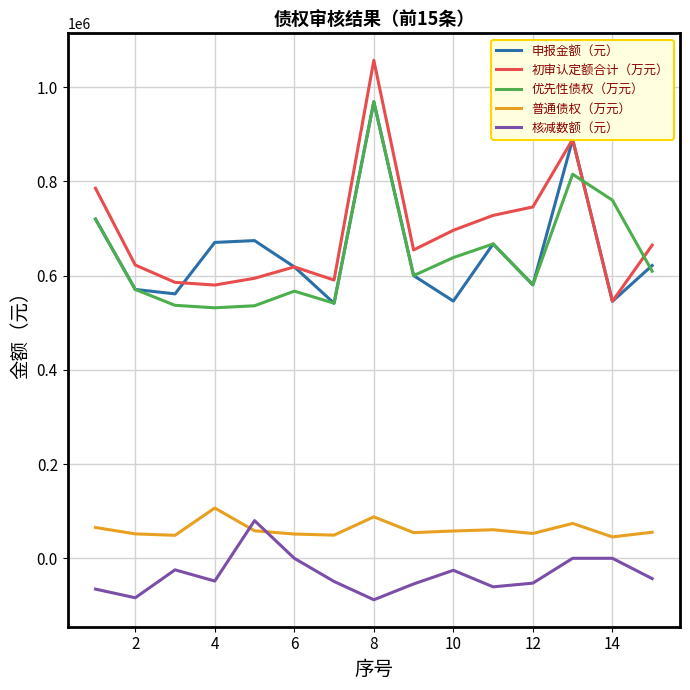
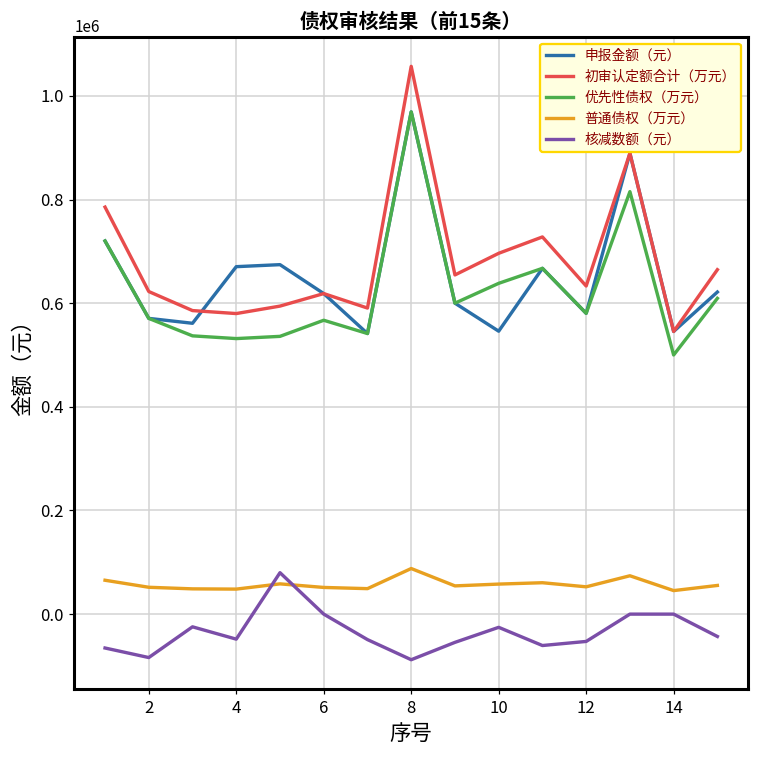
  {
    "申报金额（元）": {
      "4": 670000,
      "10": 550000
    },
    "初审认定额合计（万元）": {
      "2": 620000,
      "4": 580000,
      "8": 1060000,
      "10": 700000,
-     "12": 750000
+     "12": 630000
    },
    "优先性债权（万元）": {
      "4": 530000,
      "6": 570000,
      "10": 640000,
-     "14": 760000
+     "14": 500000
    },
    "普通债权（万元）": {
      "2": 50000,
-     "4": 110000,
+     "4": 50000,
      "6": 50000,
      "8": 90000,
      "10": 60000,
      "12": 50000,
      "14": 50000
    },
    "核减数额（元）": {
      "2": -80000,
      "4": -50000,
      "6": 0,
      "8": -90000,
      "10": -30000,
      "12": -50000,
      "14": 0
    }
  }
